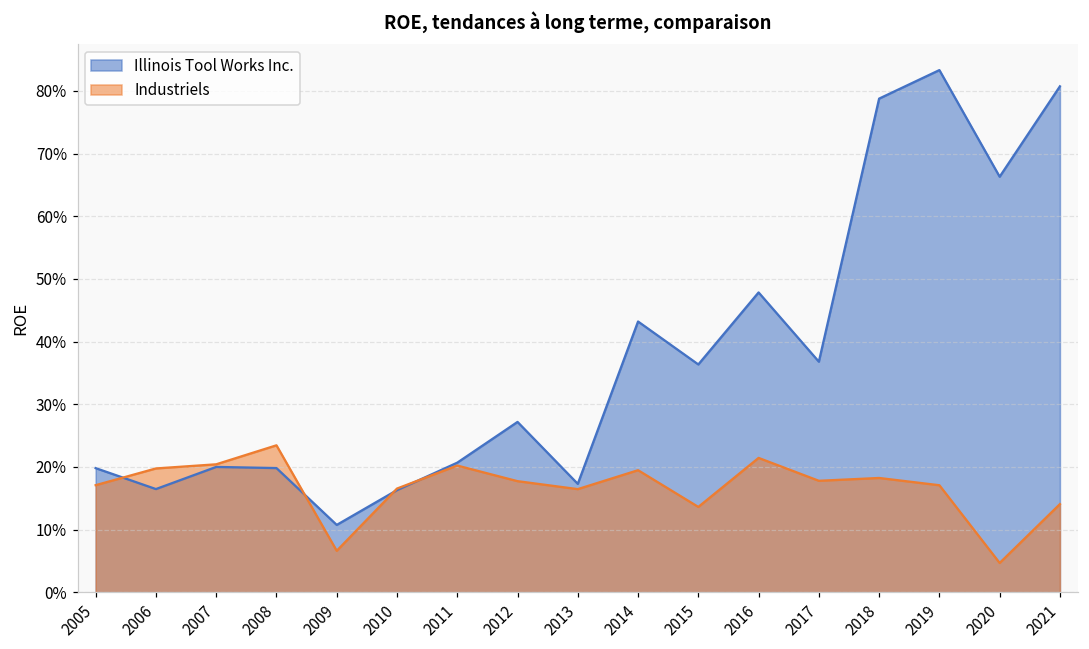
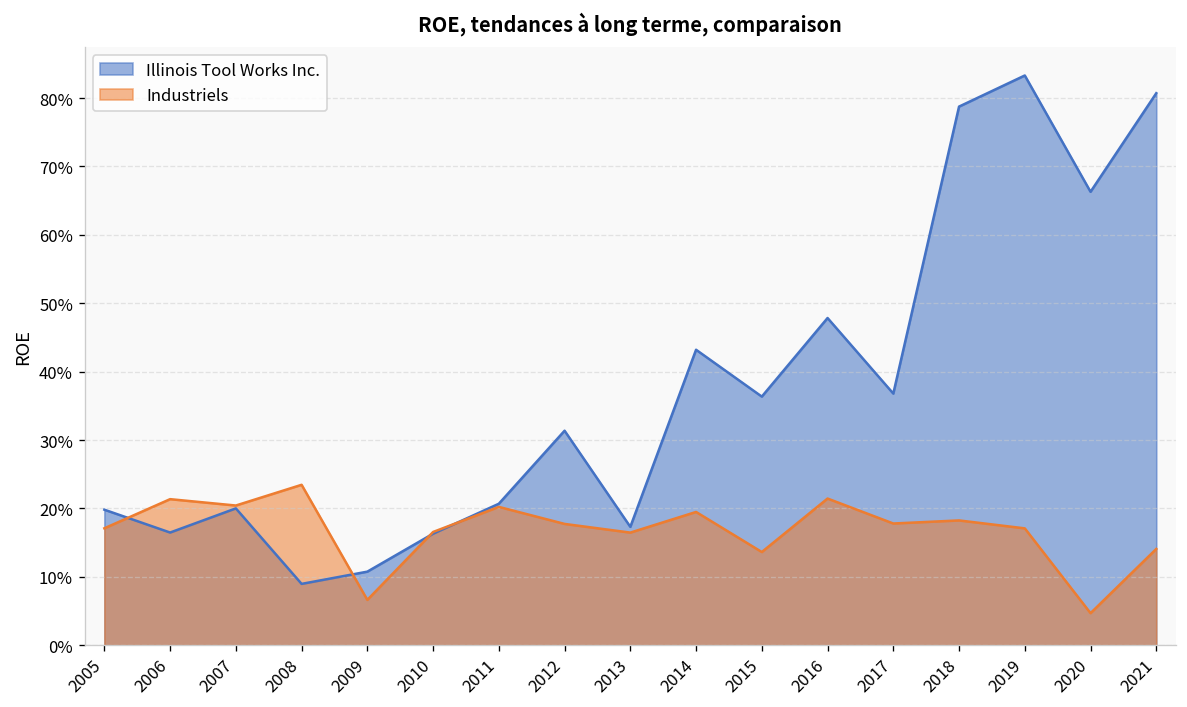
  {
    "Illinois Tool Works Inc.": {
      "2005": "20%",
      "2006": "16%",
-     "2008": "20%",
+     "2008": "9%",
      "2009": "11%",
      "2011": "21%",
-     "2012": "27%",
+     "2012": "31%",
      "2013": "17%",
      "2014": "43%",
      "2015": "36%",
      "2016": "48%",
      "2017": "37%",
      "2018": "79%",
      "2019": "83%",
      "2020": "66%",
      "2021": "81%"
    },
    "Industriels": {
      "2005": "17%",
-     "2006": "20%",
+     "2006": "21%",
      "2008": "23%",
      "2009": "7%",
      "2011": "20%",
      "2012": "18%",
      "2013": "16%",
      "2014": "19%",
      "2015": "14%",
      "2016": "21%",
      "2017": "18%",
      "2018": "18%",
      "2019": "17%",
      "2020": "5%",
      "2021": "14%"
    }
  }
